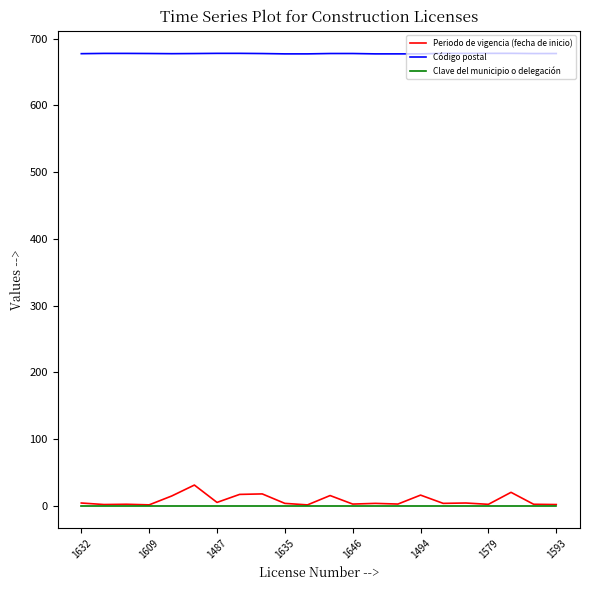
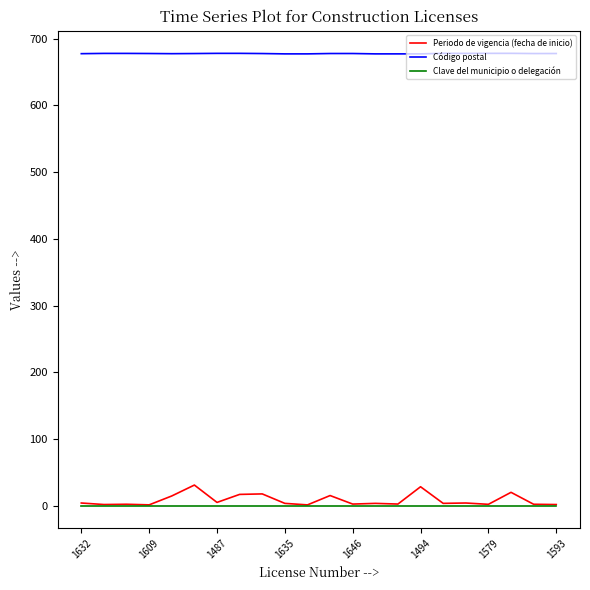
  {
    "Periodo de vigencia (fecha de inicio)": {
      "1632": 0,
      "1487": 10,
-     "1494": 20
+     "1494": 30
    },
    "Código postal": {
      "1632": 680,
      "1609": 680,
      "1487": 680,
      "1635": 680,
      "1646": 680
    },
    "Clave del municipio o delegación": {
      "1632": 0,
      "1487": 0,
      "1494": 0
    }
  }
